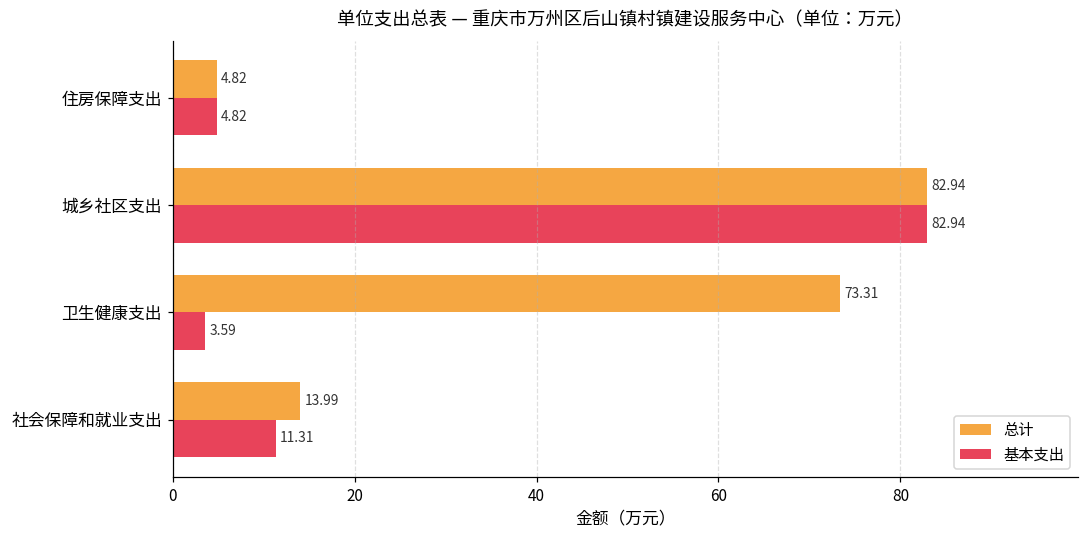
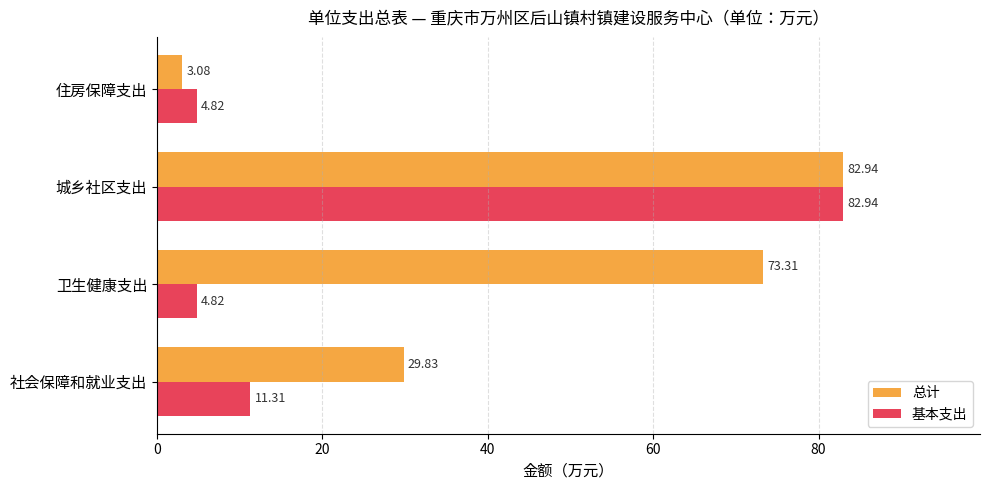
  {
    "总计": {
-     "住房保障支出": 4.82,
+     "住房保障支出": 3.08,
      "城乡社区支出": 82.94,
      "卫生健康支出": 73.31,
-     "社会保障和就业支出": 13.99
+     "社会保障和就业支出": 29.83
    },
    "基本支出": {
      "住房保障支出": 4.82,
      "城乡社区支出": 82.94,
-     "卫生健康支出": 3.59,
+     "卫生健康支出": 4.82,
      "社会保障和就业支出": 11.31
    }
  }
